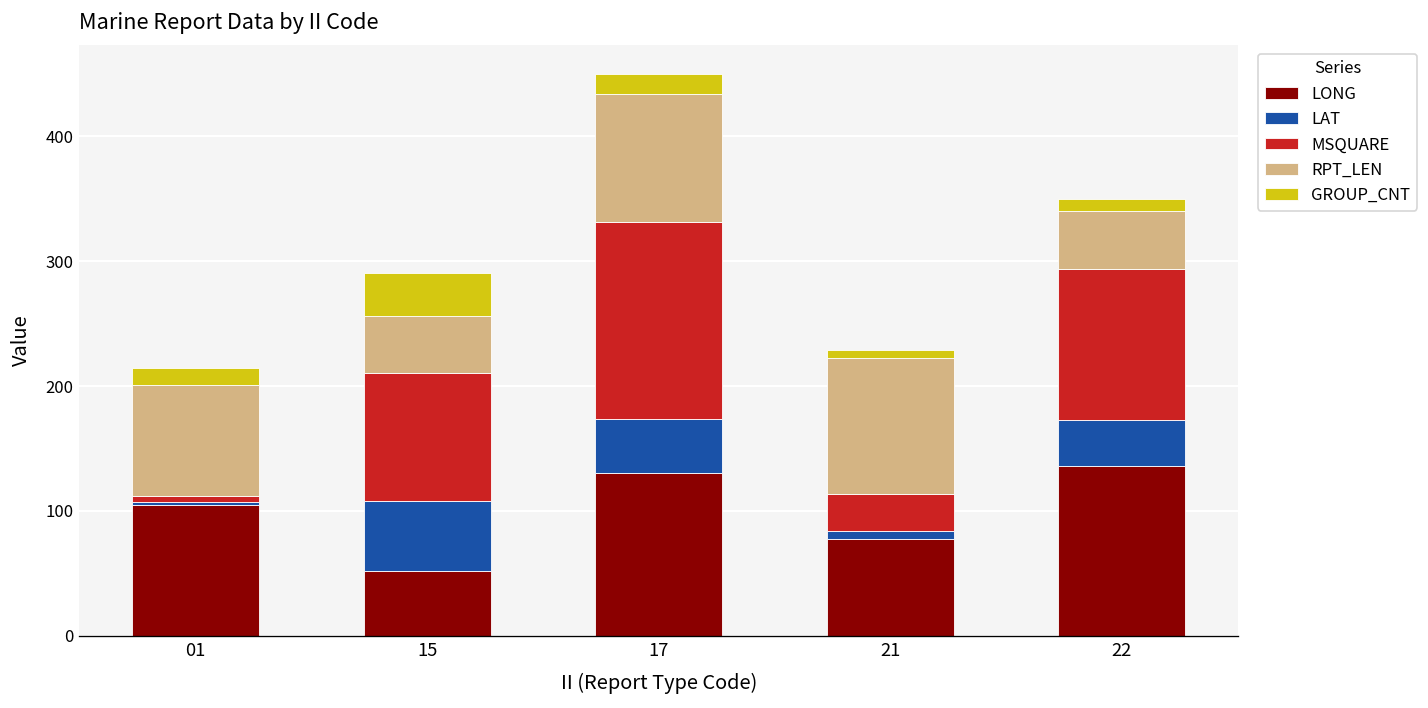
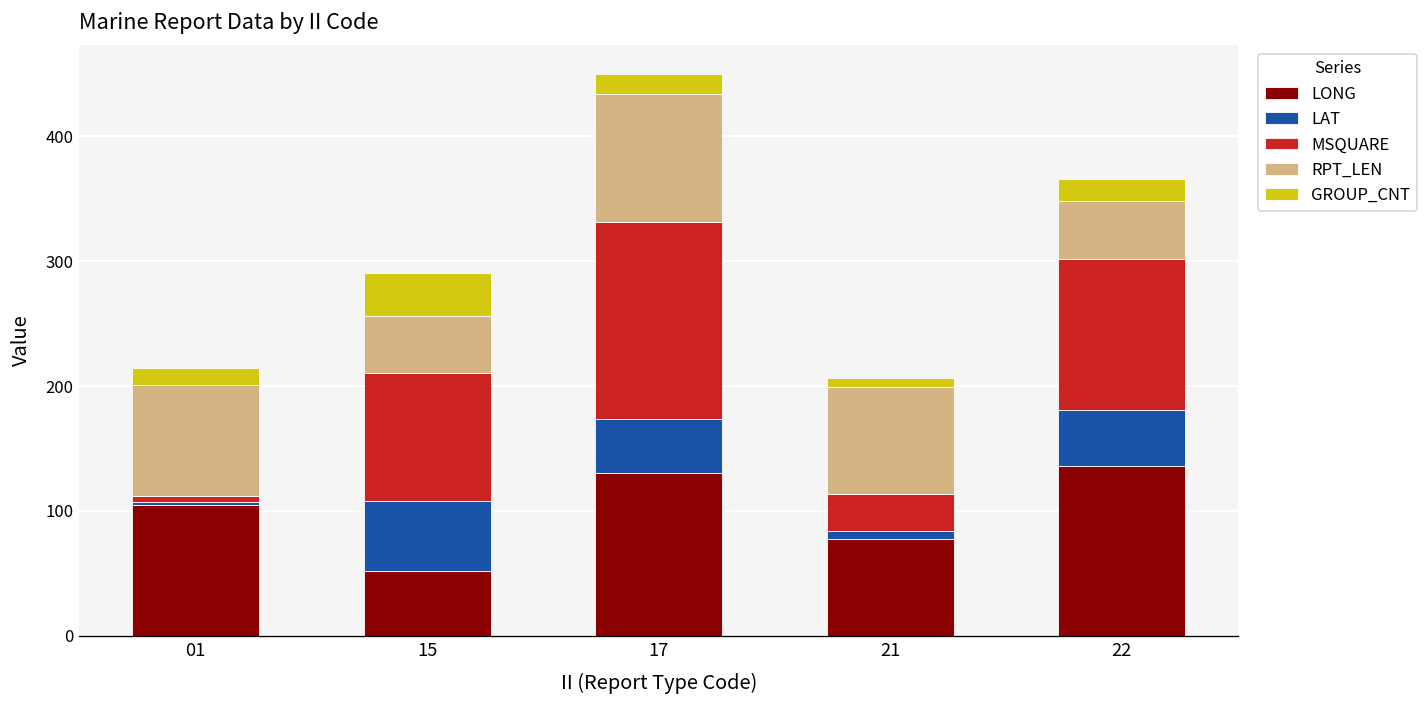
  {
    "LONG": {
      "01": 105,
      "15": 52,
      "17": 131,
      "21": 77,
      "22": 136
    },
    "LAT": {
      "15": 57,
      "17": 43,
      "21": 7,
-     "22": 37
+     "22": 45
    },
    "MSQUARE": {
      "01": 5,
      "15": 102,
      "17": 158,
      "21": 29,
      "22": 121
    },
    "RPT_LEN": {
      "01": 89,
      "15": 46,
      "17": 103,
-     "21": 109,
+     "21": 86,
      "22": 47
    },
    "GROUP_CNT": {
      "01": 13,
      "15": 34,
      "17": 16,
      "21": 7,
-     "22": 9
+     "22": 17
    }
  }
